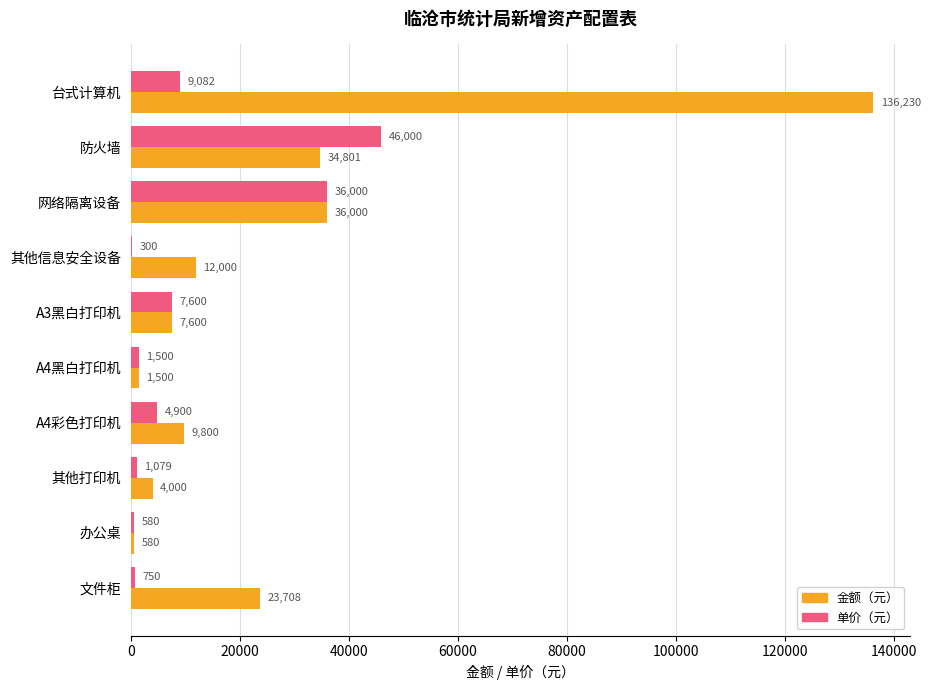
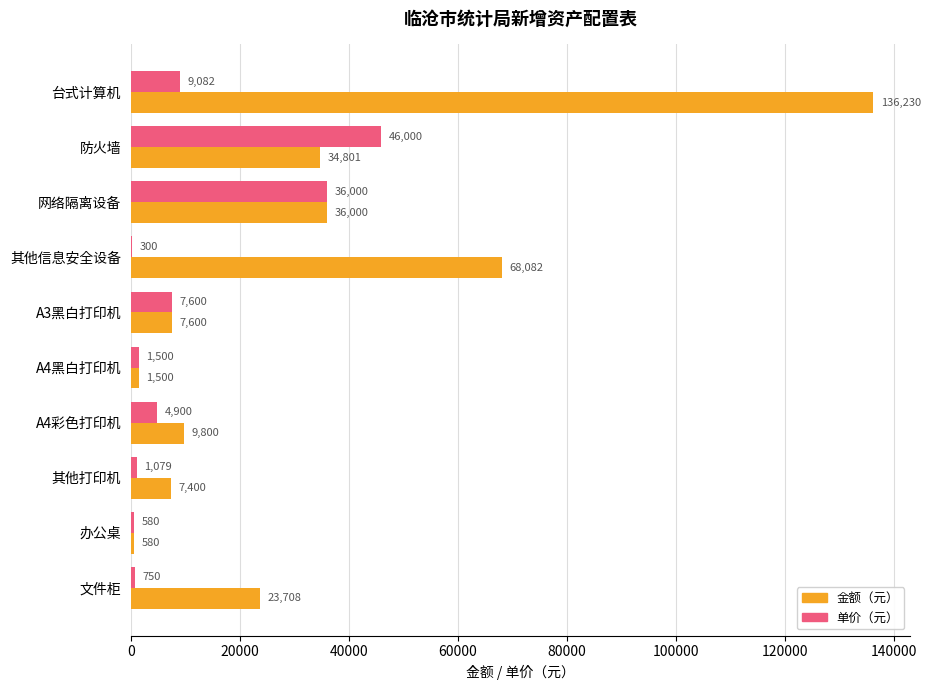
  {
    "金额（元）": {
      "台式计算机": "136,230",
      "防火墙": "34,801",
      "网络隔离设备": "36,000",
-     "其他信息安全设备": "12,000",
+     "其他信息安全设备": "68,082",
      "A3黑白打印机": "7,600",
      "A4黑白打印机": "1,500",
      "A4彩色打印机": "9,800",
-     "其他打印机": "4,000",
+     "其他打印机": "7,400",
      "办公桌": "580",
      "文件柜": "23,708"
    },
    "单价（元）": {
      "台式计算机": "9,082",
      "防火墙": "46,000",
      "网络隔离设备": "36,000",
      "其他信息安全设备": "300",
      "A3黑白打印机": "7,600",
      "A4黑白打印机": "1,500",
      "A4彩色打印机": "4,900",
      "其他打印机": "1,079",
      "办公桌": "580",
      "文件柜": "750"
    }
  }
